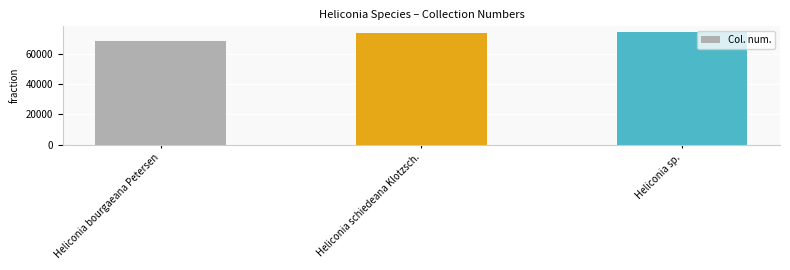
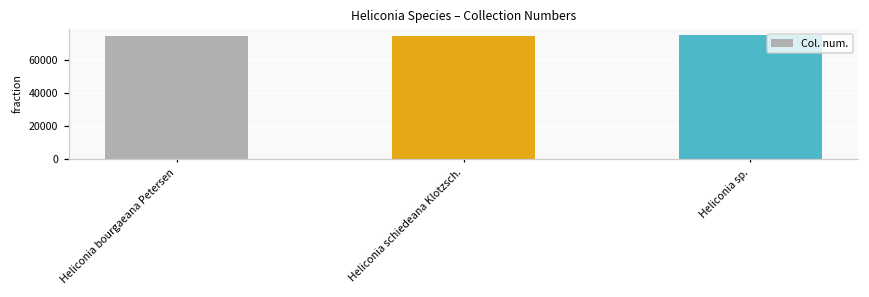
  {
-   "Heliconia bourgaeana Petersen": 68000,
+   "Heliconia bourgaeana Petersen": 74000,
    "Heliconia schiedeana Klotzsch.": 74000,
    "Heliconia sp.": 75000
  }
